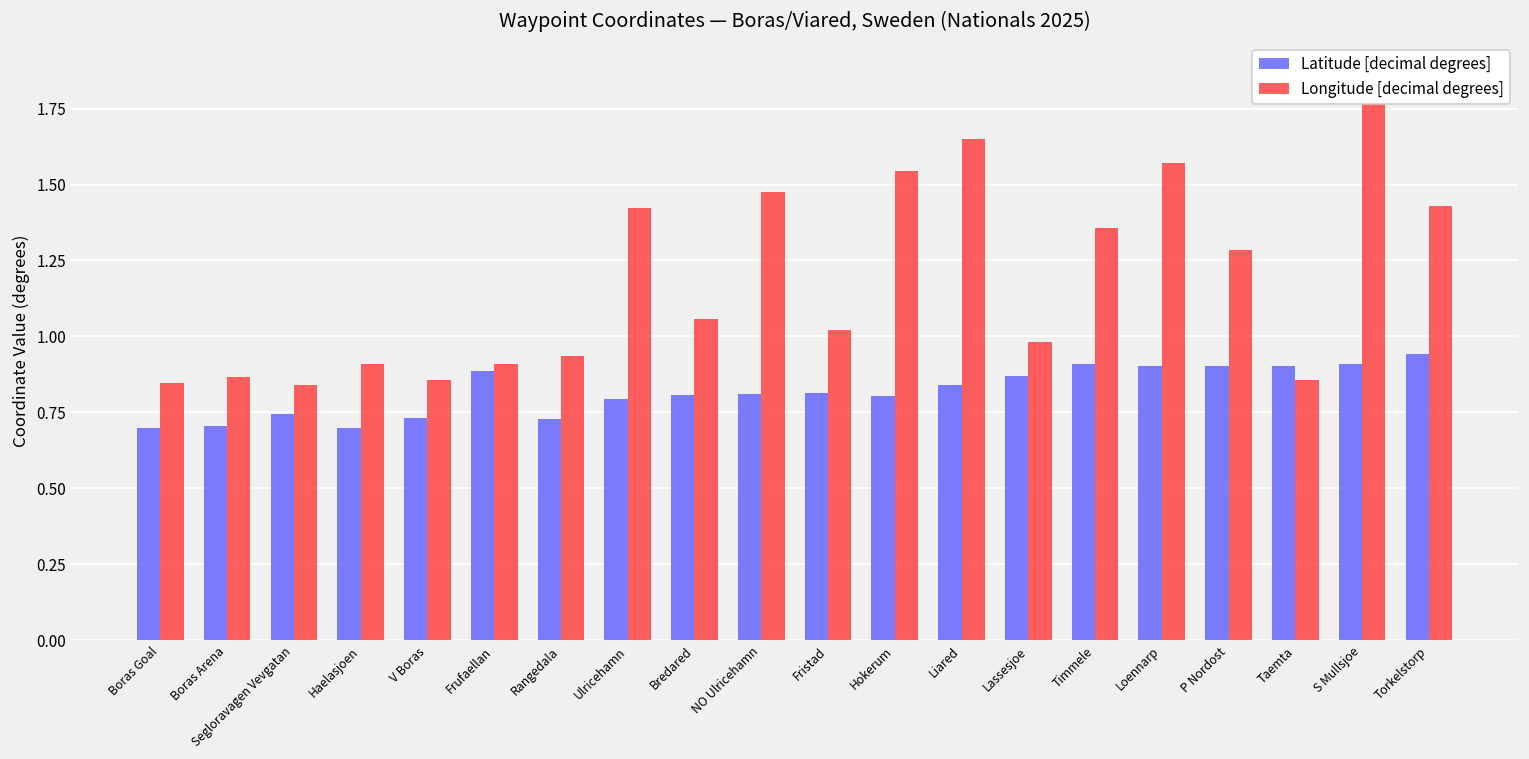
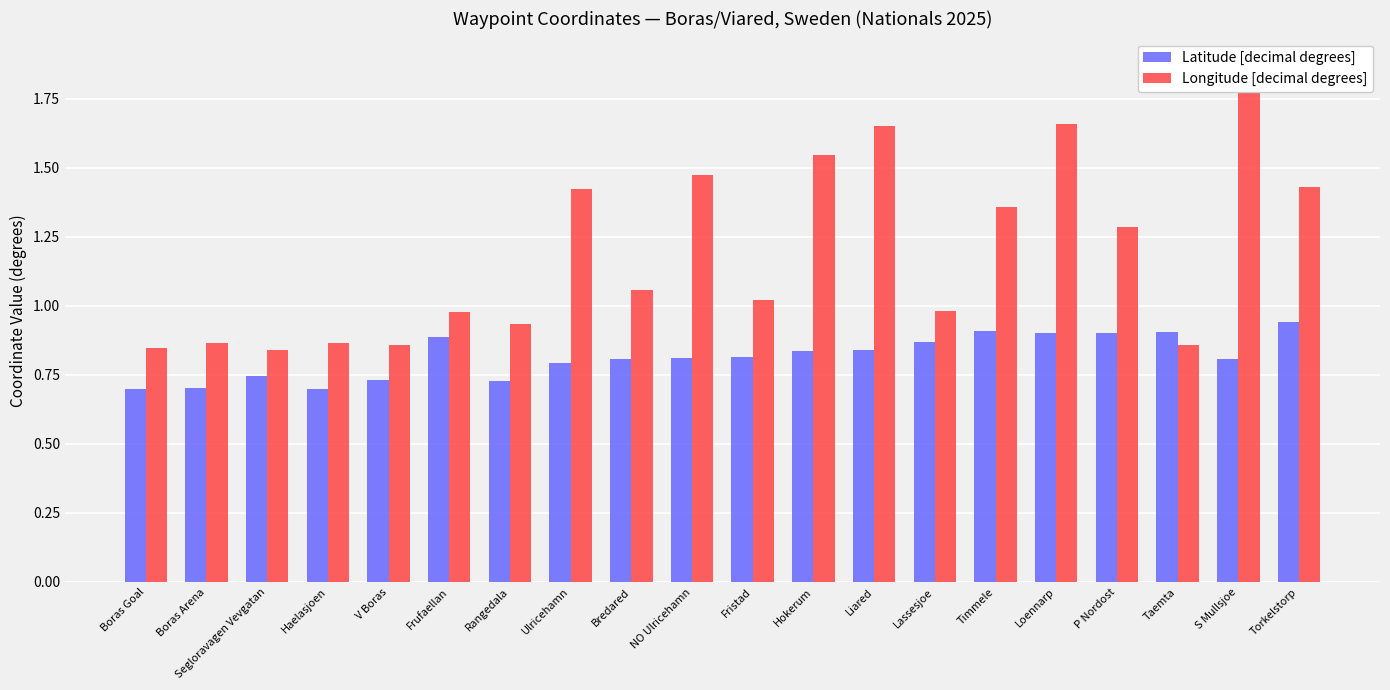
  {
    "Latitude [decimal degrees]": {
      "Boras Goal": 0.70,
      "Boras Arena": 0.70,
      "Segloravagen Vevgatan": 0.75,
      "Haelasjoen": 0.70,
      "V Boras": 0.73,
      "Frufaellan": 0.89,
      "Rangedala": 0.73,
      "Ulricehamn": 0.79,
      "Bredared": 0.81,
      "NO Ulricehamn": 0.81,
      "Fristad": 0.82,
-     "Hokerum": 0.80,
+     "Hokerum": 0.84,
      "Liared": 0.84,
      "Lassesjoe": 0.87,
      "Timmele": 0.91,
      "Loennarp": 0.90,
      "P Nordost": 0.90,
      "Taemta": 0.90,
-     "S Mullsjoe": 0.91,
+     "S Mullsjoe": 0.81,
      "Torkelstorp": 0.94
    },
    "Longitude [decimal degrees]": {
      "Boras Goal": 0.85,
      "Boras Arena": 0.87,
      "Segloravagen Vevgatan": 0.84,
-     "Haelasjoen": 0.91,
+     "Haelasjoen": 0.86,
      "V Boras": 0.86,
-     "Frufaellan": 0.91,
+     "Frufaellan": 0.98,
      "Rangedala": 0.93,
      "Ulricehamn": 1.42,
      "Bredared": 1.06,
      "NO Ulricehamn": 1.48,
      "Fristad": 1.02,
      "Hokerum": 1.55,
      "Liared": 1.65,
      "Lassesjoe": 0.98,
      "Timmele": 1.36,
-     "Loennarp": 1.57,
+     "Loennarp": 1.66,
      "P Nordost": 1.29,
      "Taemta": 0.86,
      "Torkelstorp": 1.43
    }
  }
